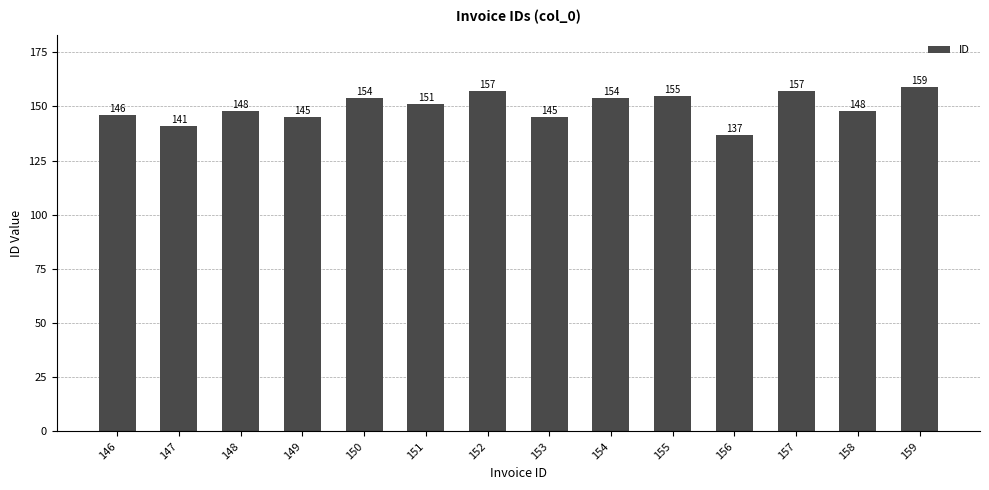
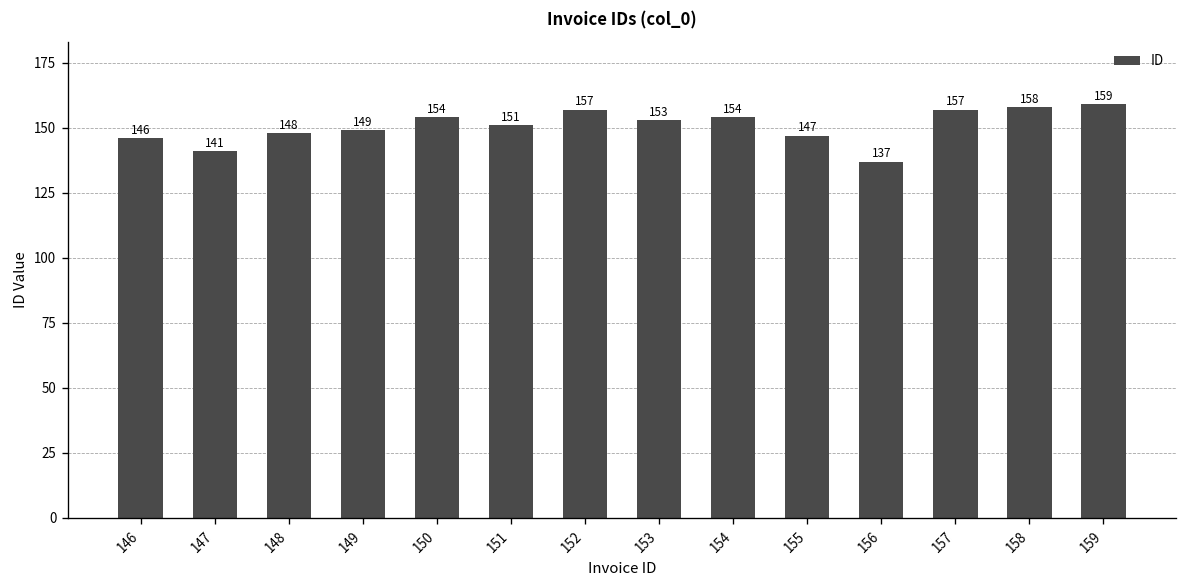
  {
    "146": 146,
    "147": 141,
    "148": 148,
-   "149": 145,
+   "149": 149,
    "150": 154,
    "151": 151,
    "152": 157,
-   "153": 145,
+   "153": 153,
    "154": 154,
-   "155": 155,
+   "155": 147,
    "156": 137,
    "157": 157,
-   "158": 148,
+   "158": 158,
    "159": 159
  }
